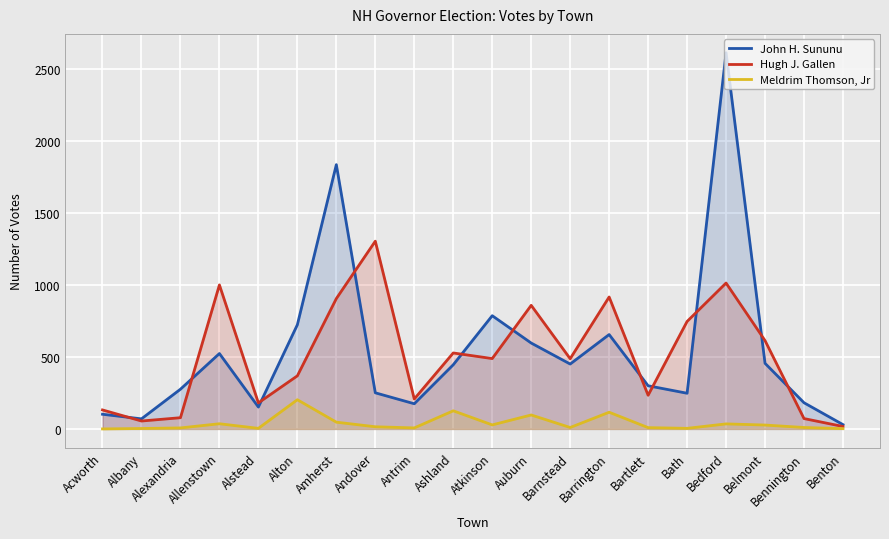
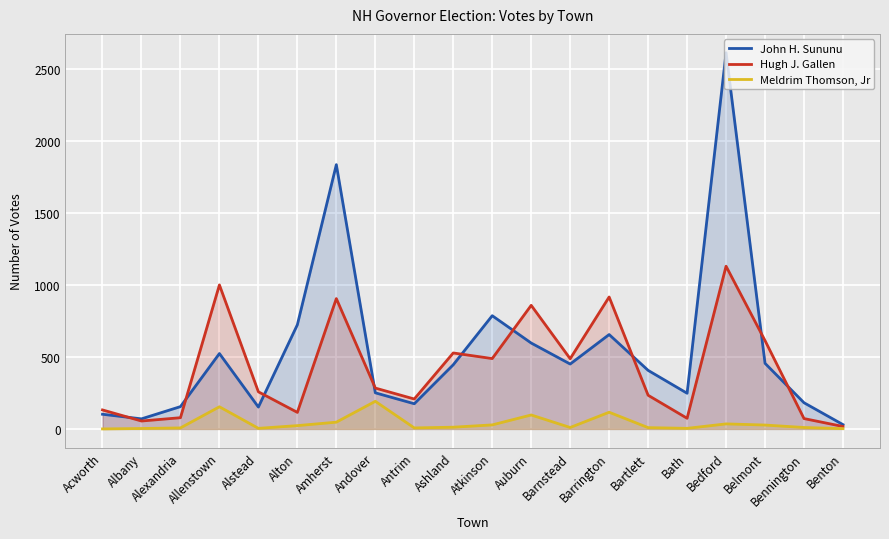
  {
    "John H. Sununu": {
      "Acworth": 100,
-     "Alexandria": 280,
+     "Alexandria": 160,
      "Allenstown": 520,
      "Alstead": 150,
      "Alton": 720,
      "Amherst": 1840,
      "Andover": 250,
      "Antrim": 180,
      "Ashland": 450,
      "Atkinson": 790,
      "Auburn": 600,
      "Barnstead": 450,
      "Barrington": 660,
-     "Bartlett": 300,
+     "Bartlett": 410,
      "Bath": 250,
      "Belmont": 460,
      "Bennington": 180
    },
    "Hugh J. Gallen": {
      "Acworth": 130,
      "Alexandria": 80,
      "Allenstown": 1000,
-     "Alstead": 180,
-     "Alton": 370,
+     "Alstead": 260,
+     "Alton": 120,
      "Amherst": 910,
-     "Andover": 1310,
+     "Andover": 280,
      "Antrim": 210,
      "Ashland": 530,
      "Atkinson": 490,
      "Auburn": 860,
      "Barnstead": 490,
      "Barrington": 920,
      "Bartlett": 230,
-     "Bath": 750,
-     "Bedford": 1010,
+     "Bath": 70,
+     "Bedford": 1130,
      "Belmont": 610,
      "Bennington": 70
    },
    "Meldrim Thomson, Jr": {
      "Acworth": 0,
      "Albany": 0,
      "Alexandria": 10,
-     "Allenstown": 40,
+     "Allenstown": 150,
      "Alstead": 0,
-     "Alton": 200,
+     "Alton": 20,
      "Amherst": 50,
-     "Andover": 20,
+     "Andover": 190,
      "Antrim": 10,
-     "Ashland": 130,
+     "Ashland": 10,
      "Atkinson": 30,
      "Auburn": 100,
      "Barnstead": 10,
      "Barrington": 120,
      "Bartlett": 10,
      "Bath": 0,
      "Bedford": 40,
      "Belmont": 30,
      "Bennington": 10
    }
  }
